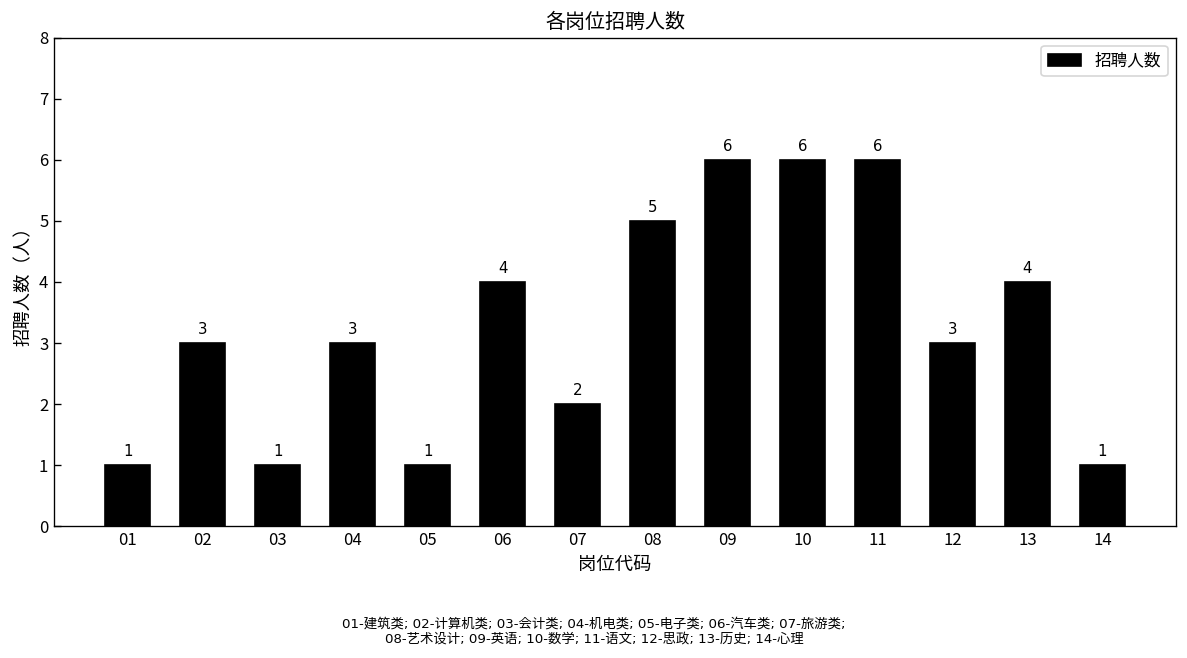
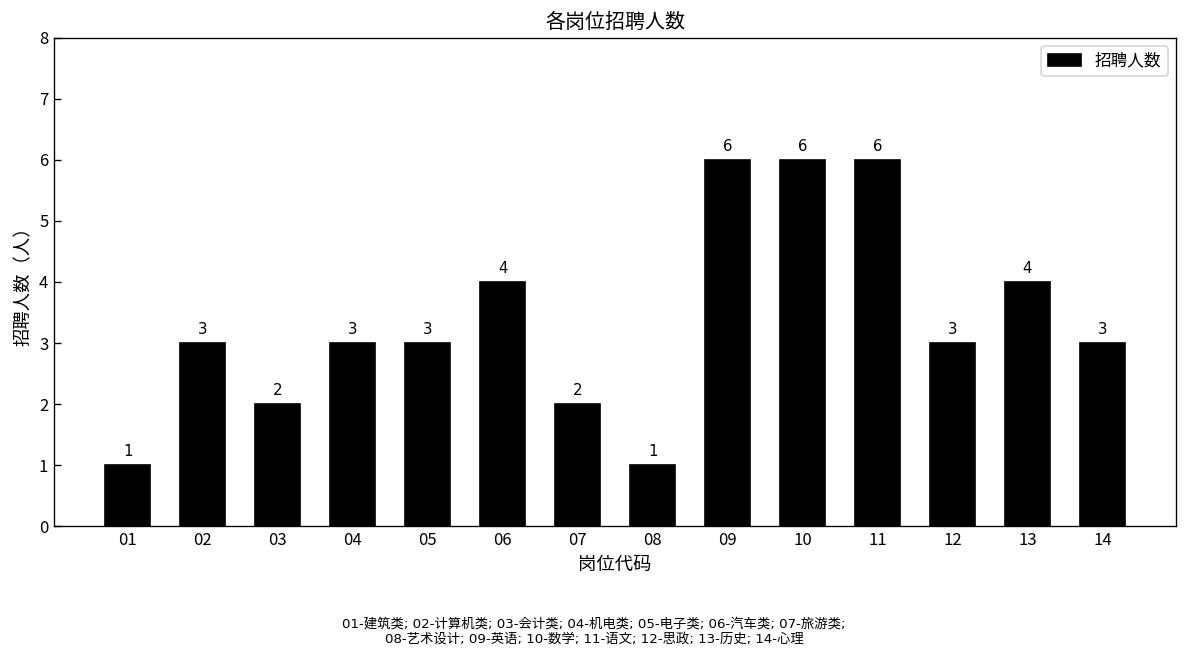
  {
    "01": 1,
    "02": 3,
-   "03": 1,
+   "03": 2,
    "04": 3,
-   "05": 1,
+   "05": 3,
    "06": 4,
    "07": 2,
-   "08": 5,
+   "08": 1,
    "09": 6,
    "10": 6,
    "11": 6,
    "12": 3,
    "13": 4,
-   "14": 1
+   "14": 3
  }
